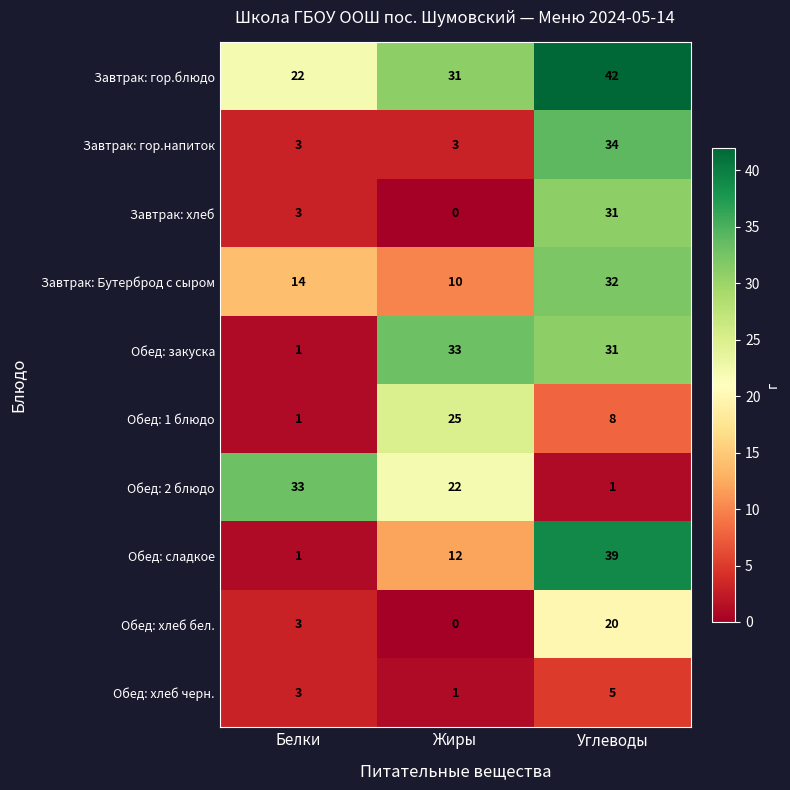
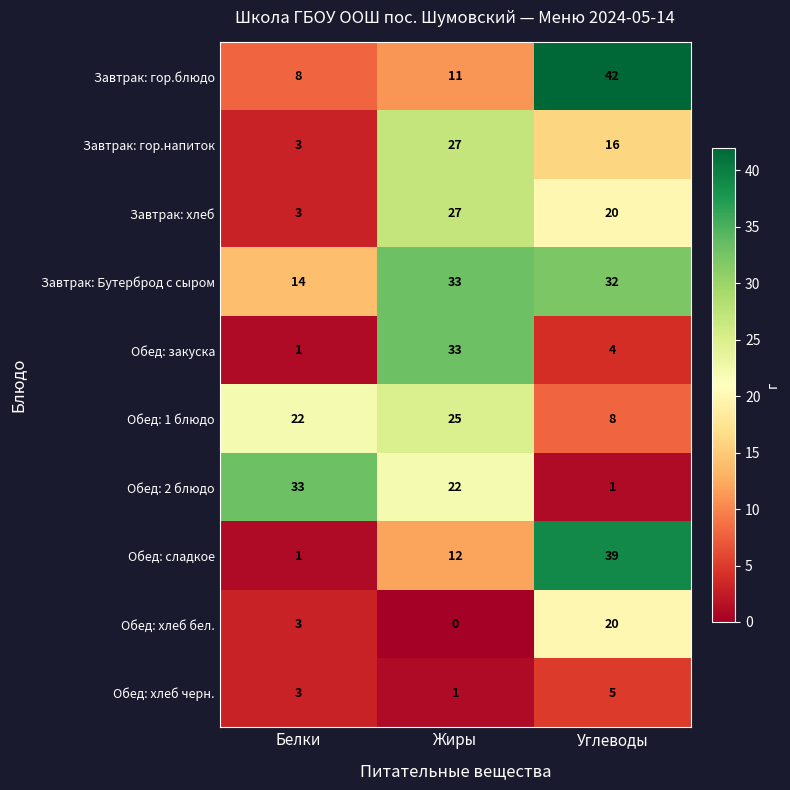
  {
    "Завтрак: гор.блюдо": {
-     "Белки": 22,
-     "Жиры": 31,
+     "Белки": 8,
+     "Жиры": 11,
      "Углеводы": 42
    },
    "Завтрак: гор.напиток": {
      "Белки": 3,
-     "Жиры": 3,
-     "Углеводы": 34
+     "Жиры": 27,
+     "Углеводы": 16
    },
    "Завтрак: хлеб": {
      "Белки": 3,
-     "Жиры": 0,
-     "Углеводы": 31
+     "Жиры": 27,
+     "Углеводы": 20
    },
    "Завтрак: Бутерброд с сыром": {
      "Белки": 14,
-     "Жиры": 10,
+     "Жиры": 33,
      "Углеводы": 32
    },
    "Обед: закуска": {
      "Белки": 1,
      "Жиры": 33,
-     "Углеводы": 31
+     "Углеводы": 4
    },
    "Обед: 1 блюдо": {
-     "Белки": 1,
+     "Белки": 22,
      "Жиры": 25,
      "Углеводы": 8
    },
    "Обед: 2 блюдо": {
      "Белки": 33,
      "Жиры": 22,
      "Углеводы": 1
    },
    "Обед: сладкое": {
      "Белки": 1,
      "Жиры": 12,
      "Углеводы": 39
    },
    "Обед: хлеб бел.": {
      "Белки": 3,
      "Жиры": 0,
      "Углеводы": 20
    },
    "Обед: хлеб черн.": {
      "Белки": 3,
      "Жиры": 1,
      "Углеводы": 5
    }
  }
